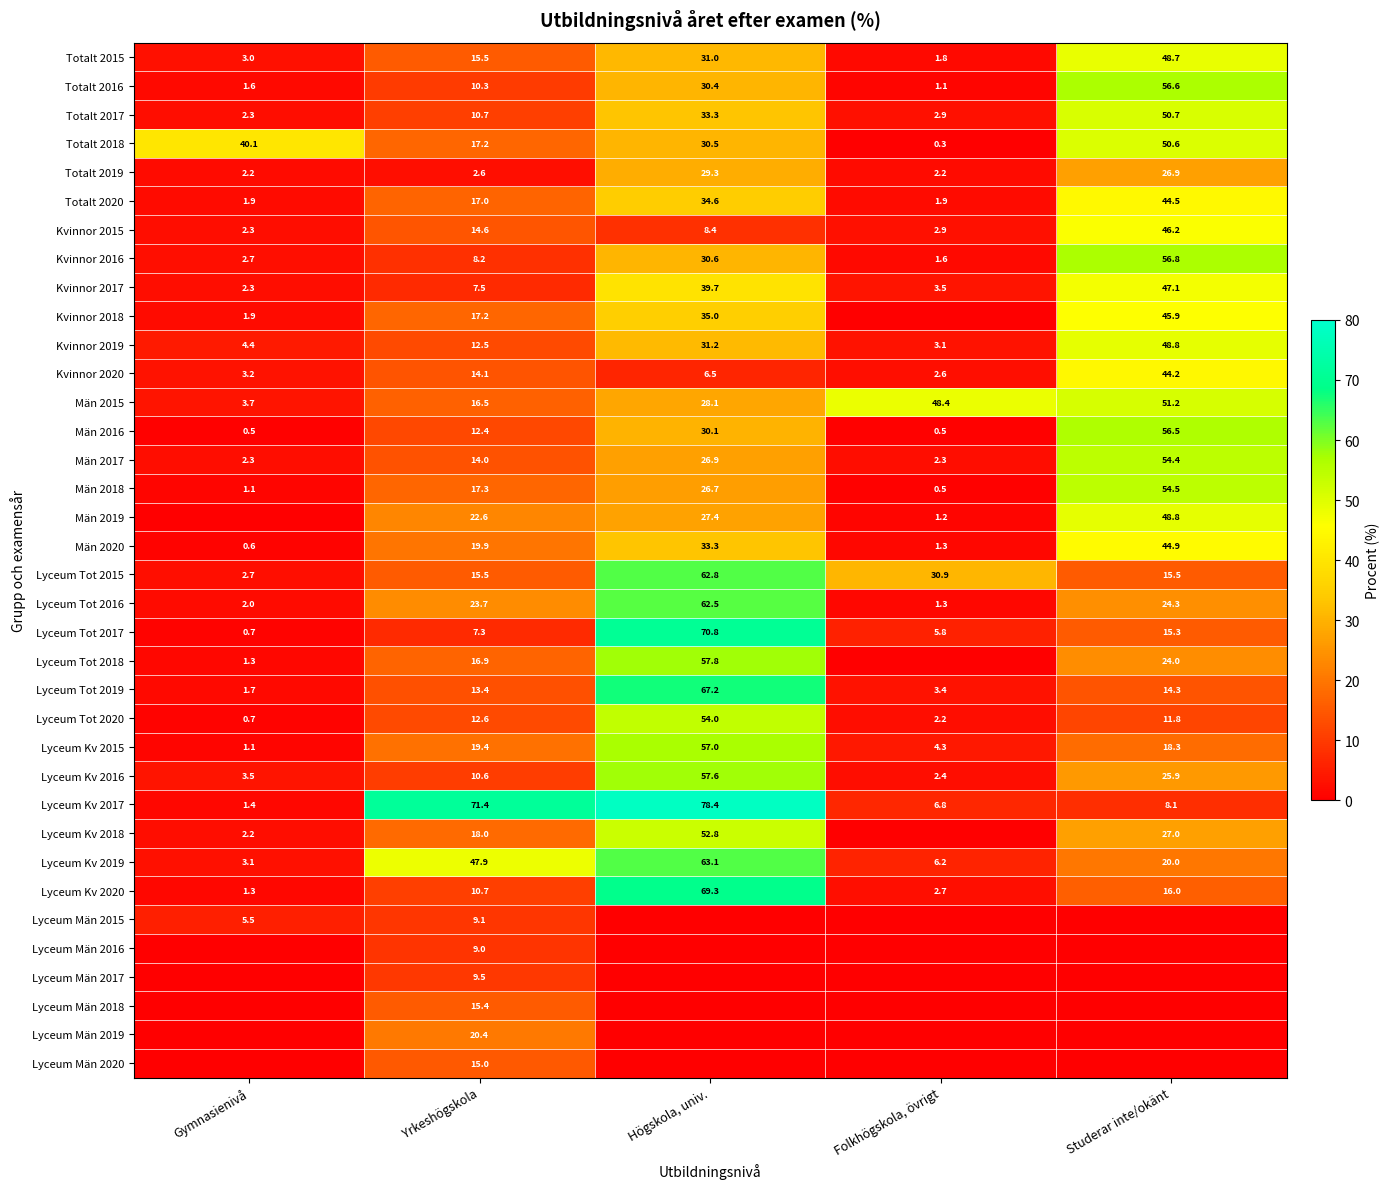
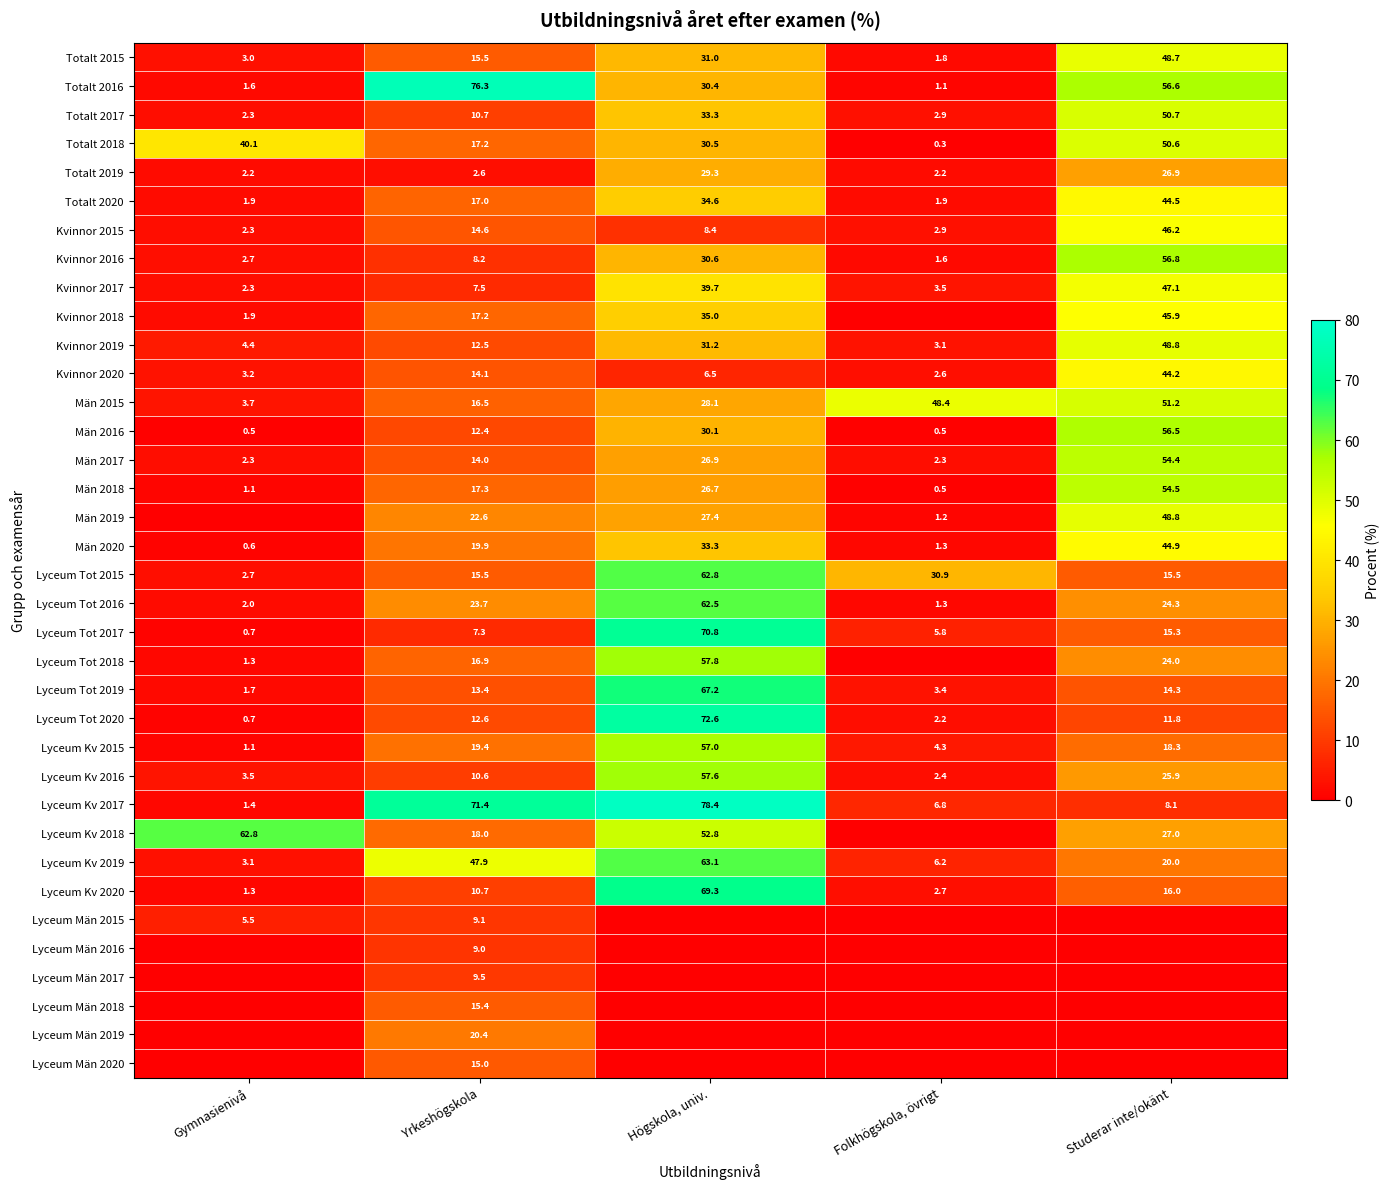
  {
    "Totalt 2015": {
      "Gymnasienivå": 3.0,
      "Yrkeshögskola": 15.5,
      "Högskola, univ.": 31.0,
      "Folkhögskola, övrigt": 1.8,
      "Studerar inte/okänt": 48.7
    },
    "Totalt 2016": {
      "Gymnasienivå": 1.6,
-     "Yrkeshögskola": 10.3,
+     "Yrkeshögskola": 76.3,
      "Högskola, univ.": 30.4,
      "Folkhögskola, övrigt": 1.1,
      "Studerar inte/okänt": 56.6
    },
    "Totalt 2017": {
      "Gymnasienivå": 2.3,
      "Yrkeshögskola": 10.7,
      "Högskola, univ.": 33.3,
      "Folkhögskola, övrigt": 2.9,
      "Studerar inte/okänt": 50.7
    },
    "Totalt 2018": {
      "Gymnasienivå": 40.1,
      "Yrkeshögskola": 17.2,
      "Högskola, univ.": 30.5,
      "Folkhögskola, övrigt": 0.3,
      "Studerar inte/okänt": 50.6
    },
    "Totalt 2019": {
      "Gymnasienivå": 2.2,
      "Yrkeshögskola": 2.6,
      "Högskola, univ.": 29.3,
      "Folkhögskola, övrigt": 2.2,
      "Studerar inte/okänt": 26.9
    },
    "Totalt 2020": {
      "Gymnasienivå": 1.9,
      "Yrkeshögskola": 17.0,
      "Högskola, univ.": 34.6,
      "Folkhögskola, övrigt": 1.9,
      "Studerar inte/okänt": 44.5
    },
    "Kvinnor 2015": {
      "Gymnasienivå": 2.3,
      "Yrkeshögskola": 14.6,
      "Högskola, univ.": 8.4,
      "Folkhögskola, övrigt": 2.9,
      "Studerar inte/okänt": 46.2
    },
    "Kvinnor 2016": {
      "Gymnasienivå": 2.7,
      "Yrkeshögskola": 8.2,
      "Högskola, univ.": 30.6,
      "Folkhögskola, övrigt": 1.6,
      "Studerar inte/okänt": 56.8
    },
    "Kvinnor 2017": {
      "Gymnasienivå": 2.3,
      "Yrkeshögskola": 7.5,
      "Högskola, univ.": 39.7,
      "Folkhögskola, övrigt": 3.5,
      "Studerar inte/okänt": 47.1
    },
    "Kvinnor 2018": {
      "Gymnasienivå": 1.9,
      "Yrkeshögskola": 17.2,
      "Högskola, univ.": 35.0,
      "Studerar inte/okänt": 45.9
    },
    "Kvinnor 2019": {
      "Gymnasienivå": 4.4,
      "Yrkeshögskola": 12.5,
      "Högskola, univ.": 31.2,
      "Folkhögskola, övrigt": 3.1,
      "Studerar inte/okänt": 48.8
    },
    "Kvinnor 2020": {
      "Gymnasienivå": 3.2,
      "Yrkeshögskola": 14.1,
      "Högskola, univ.": 6.5,
      "Folkhögskola, övrigt": 2.6,
      "Studerar inte/okänt": 44.2
    },
    "Män 2015": {
      "Gymnasienivå": 3.7,
      "Yrkeshögskola": 16.5,
      "Högskola, univ.": 28.1,
      "Folkhögskola, övrigt": 48.4,
      "Studerar inte/okänt": 51.2
    },
    "Män 2016": {
      "Gymnasienivå": 0.5,
      "Yrkeshögskola": 12.4,
      "Högskola, univ.": 30.1,
      "Folkhögskola, övrigt": 0.5,
      "Studerar inte/okänt": 56.5
    },
    "Män 2017": {
      "Gymnasienivå": 2.3,
      "Yrkeshögskola": 14.0,
      "Högskola, univ.": 26.9,
      "Folkhögskola, övrigt": 2.3,
      "Studerar inte/okänt": 54.4
    },
    "Män 2018": {
      "Gymnasienivå": 1.1,
      "Yrkeshögskola": 17.3,
      "Högskola, univ.": 26.7,
      "Folkhögskola, övrigt": 0.5,
      "Studerar inte/okänt": 54.5
    },
    "Män 2019": {
      "Yrkeshögskola": 22.6,
      "Högskola, univ.": 27.4,
      "Folkhögskola, övrigt": 1.2,
      "Studerar inte/okänt": 48.8
    },
    "Män 2020": {
      "Gymnasienivå": 0.6,
      "Yrkeshögskola": 19.9,
      "Högskola, univ.": 33.3,
      "Folkhögskola, övrigt": 1.3,
      "Studerar inte/okänt": 44.9
    },
    "Lyceum Tot 2015": {
      "Gymnasienivå": 2.7,
      "Yrkeshögskola": 15.5,
      "Högskola, univ.": 62.8,
      "Folkhögskola, övrigt": 30.9,
      "Studerar inte/okänt": 15.5
    },
    "Lyceum Tot 2016": {
      "Gymnasienivå": 2.0,
      "Yrkeshögskola": 23.7,
      "Högskola, univ.": 62.5,
      "Folkhögskola, övrigt": 1.3,
      "Studerar inte/okänt": 24.3
    },
    "Lyceum Tot 2017": {
      "Gymnasienivå": 0.7,
      "Yrkeshögskola": 7.3,
      "Högskola, univ.": 70.8,
      "Folkhögskola, övrigt": 5.8,
      "Studerar inte/okänt": 15.3
    },
    "Lyceum Tot 2018": {
      "Gymnasienivå": 1.3,
      "Yrkeshögskola": 16.9,
      "Högskola, univ.": 57.8,
      "Studerar inte/okänt": 24.0
    },
    "Lyceum Tot 2019": {
      "Gymnasienivå": 1.7,
      "Yrkeshögskola": 13.4,
      "Högskola, univ.": 67.2,
      "Folkhögskola, övrigt": 3.4,
      "Studerar inte/okänt": 14.3
    },
    "Lyceum Tot 2020": {
      "Gymnasienivå": 0.7,
      "Yrkeshögskola": 12.6,
-     "Högskola, univ.": 54.0,
+     "Högskola, univ.": 72.6,
      "Folkhögskola, övrigt": 2.2,
      "Studerar inte/okänt": 11.8
    },
    "Lyceum Kv 2015": {
      "Gymnasienivå": 1.1,
      "Yrkeshögskola": 19.4,
      "Högskola, univ.": 57.0,
      "Folkhögskola, övrigt": 4.3,
      "Studerar inte/okänt": 18.3
    },
    "Lyceum Kv 2016": {
      "Gymnasienivå": 3.5,
      "Yrkeshögskola": 10.6,
      "Högskola, univ.": 57.6,
      "Folkhögskola, övrigt": 2.4,
      "Studerar inte/okänt": 25.9
    },
    "Lyceum Kv 2017": {
      "Gymnasienivå": 1.4,
      "Yrkeshögskola": 71.4,
      "Högskola, univ.": 78.4,
      "Folkhögskola, övrigt": 6.8,
      "Studerar inte/okänt": 8.1
    },
    "Lyceum Kv 2018": {
-     "Gymnasienivå": 2.2,
+     "Gymnasienivå": 62.8,
      "Yrkeshögskola": 18.0,
      "Högskola, univ.": 52.8,
      "Studerar inte/okänt": 27.0
    },
    "Lyceum Kv 2019": {
      "Gymnasienivå": 3.1,
      "Yrkeshögskola": 47.9,
      "Högskola, univ.": 63.1,
      "Folkhögskola, övrigt": 6.2,
      "Studerar inte/okänt": 20.0
    },
    "Lyceum Kv 2020": {
      "Gymnasienivå": 1.3,
      "Yrkeshögskola": 10.7,
      "Högskola, univ.": 69.3,
      "Folkhögskola, övrigt": 2.7,
      "Studerar inte/okänt": 16.0
    },
    "Lyceum Män 2015": {
      "Gymnasienivå": 5.5,
      "Yrkeshögskola": 9.1
    },
    "Lyceum Män 2016": {
      "Yrkeshögskola": 9.0
    },
    "Lyceum Män 2017": {
      "Yrkeshögskola": 9.5
    },
    "Lyceum Män 2018": {
      "Yrkeshögskola": 15.4
    },
    "Lyceum Män 2019": {
      "Yrkeshögskola": 20.4
    },
    "Lyceum Män 2020": {
      "Yrkeshögskola": 15.0
    }
  }
